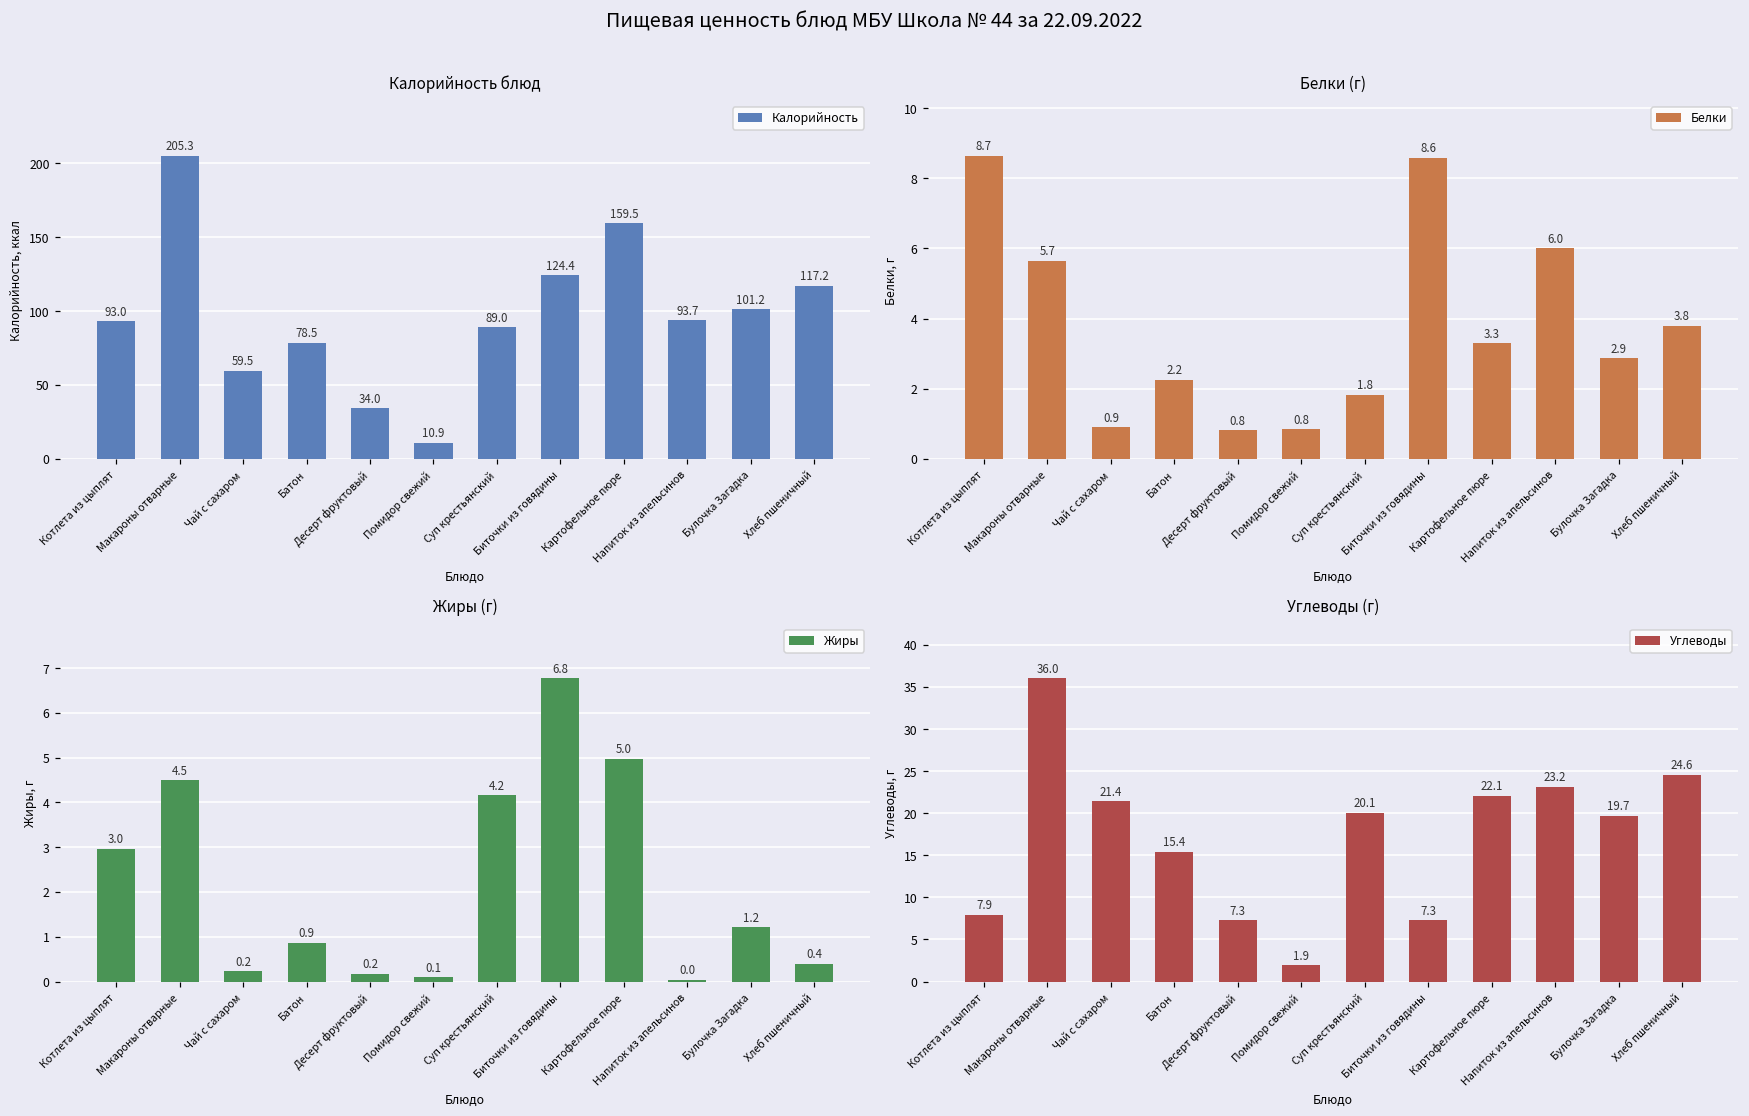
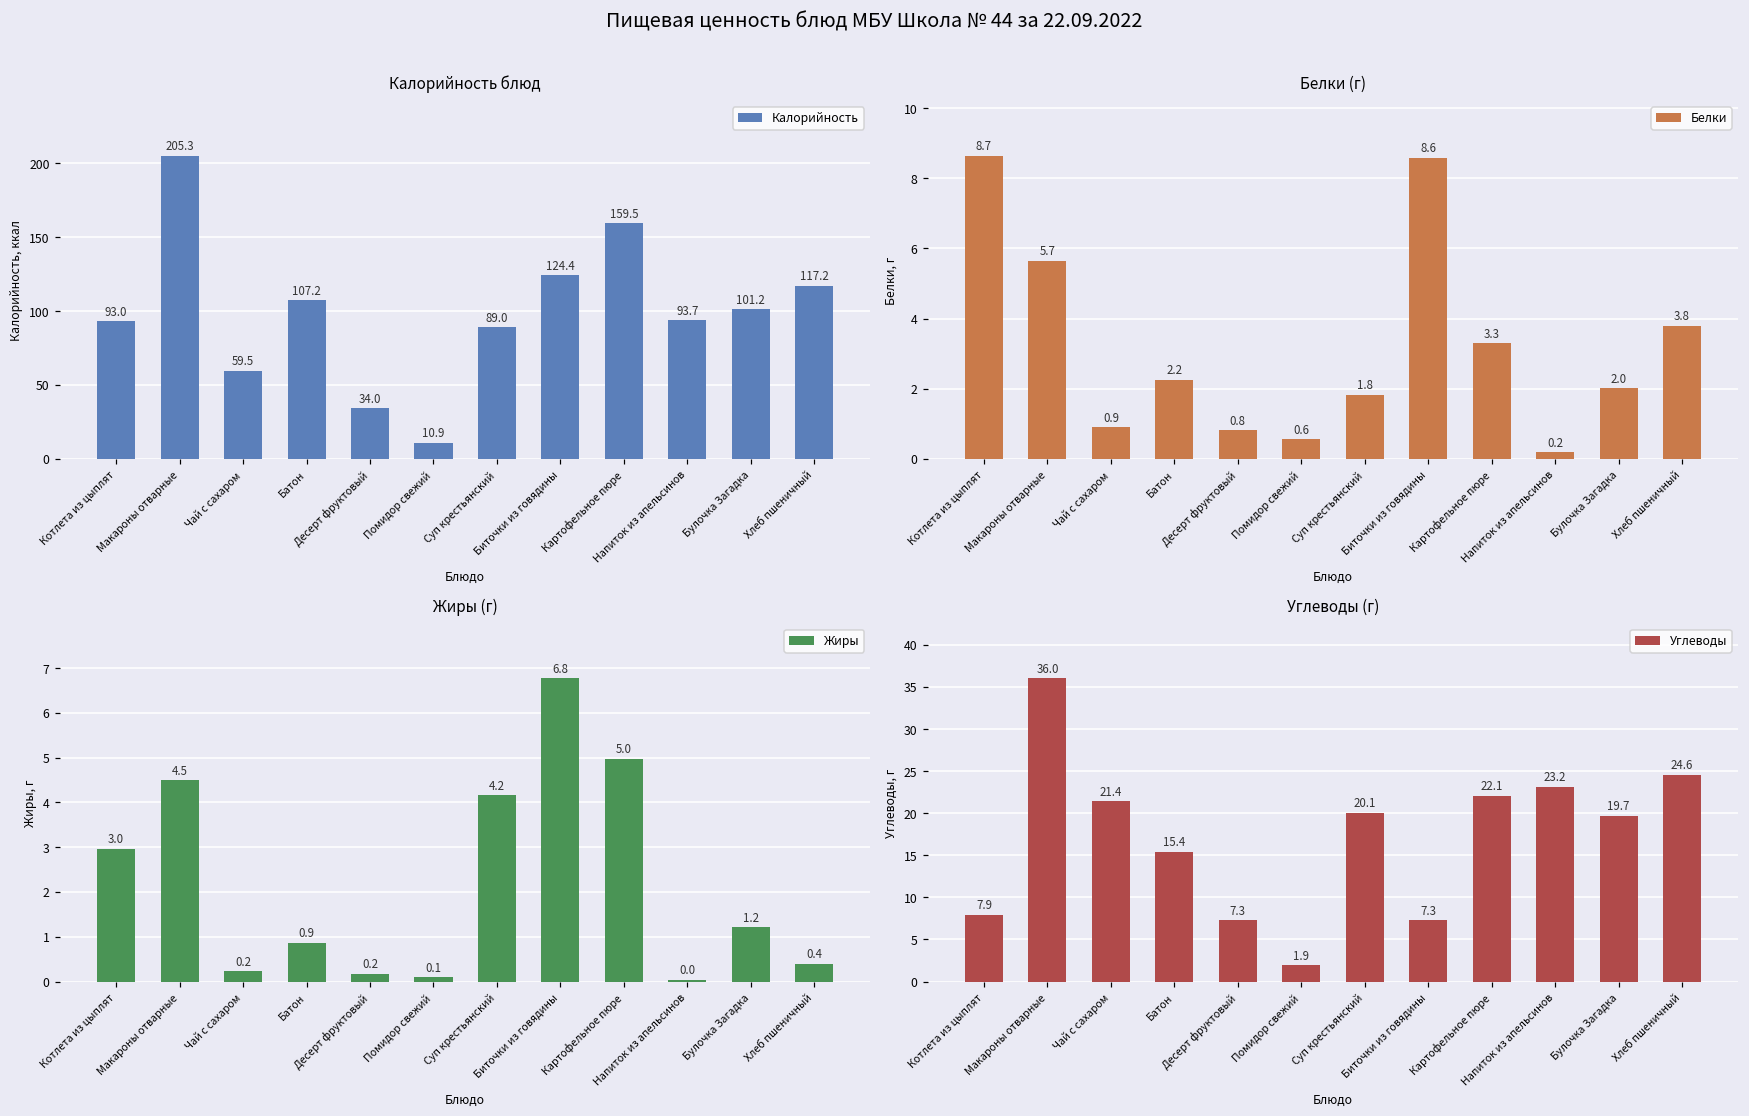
  {
    "Калорийность блюд": {
      "Котлета из цыплят": 93.0,
      "Макароны отварные": 205.3,
      "Чай с сахаром": 59.5,
-     "Батон": 78.5,
+     "Батон": 107.2,
      "Десерт фруктовый": 34.0,
      "Помидор свежий": 10.9,
      "Суп крестьянский": 89.0,
      "Биточки из говядины": 124.4,
      "Картофельное пюре": 159.5,
      "Напиток из апельсинов": 93.7,
      "Булочка Загадка": 101.2,
      "Хлеб пшеничный": 117.2
    },
    "Белки (г)": {
      "Котлета из цыплят": 8.7,
      "Макароны отварные": 5.7,
      "Чай с сахаром": 0.9,
      "Батон": 2.2,
      "Десерт фруктовый": 0.8,
-     "Помидор свежий": 0.8,
+     "Помидор свежий": 0.6,
      "Суп крестьянский": 1.8,
      "Биточки из говядины": 8.6,
      "Картофельное пюре": 3.3,
-     "Напиток из апельсинов": 6.0,
-     "Булочка Загадка": 2.9,
+     "Напиток из апельсинов": 0.2,
+     "Булочка Загадка": 2.0,
      "Хлеб пшеничный": 3.8
    },
    "Жиры (г)": {
      "Котлета из цыплят": 3.0,
      "Макароны отварные": 4.5,
      "Чай с сахаром": 0.2,
      "Батон": 0.9,
      "Десерт фруктовый": 0.2,
      "Помидор свежий": 0.1,
      "Суп крестьянский": 4.2,
      "Биточки из говядины": 6.8,
      "Картофельное пюре": 5.0,
      "Напиток из апельсинов": 0.0,
      "Булочка Загадка": 1.2,
      "Хлеб пшеничный": 0.4
    },
    "Углеводы (г)": {
      "Котлета из цыплят": 7.9,
      "Макароны отварные": 36.0,
      "Чай с сахаром": 21.4,
      "Батон": 15.4,
      "Десерт фруктовый": 7.3,
      "Помидор свежий": 1.9,
      "Суп крестьянский": 20.1,
      "Биточки из говядины": 7.3,
      "Картофельное пюре": 22.1,
      "Напиток из апельсинов": 23.2,
      "Булочка Загадка": 19.7,
      "Хлеб пшеничный": 24.6
    }
  }
